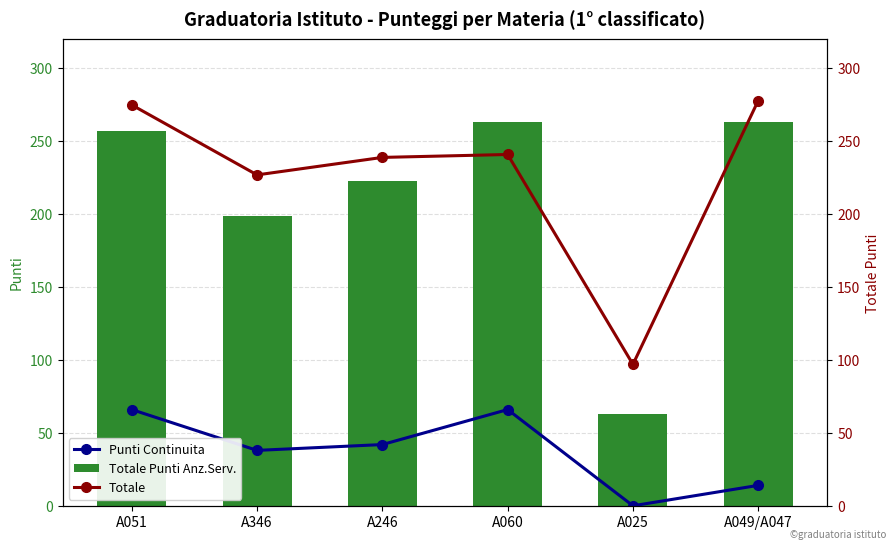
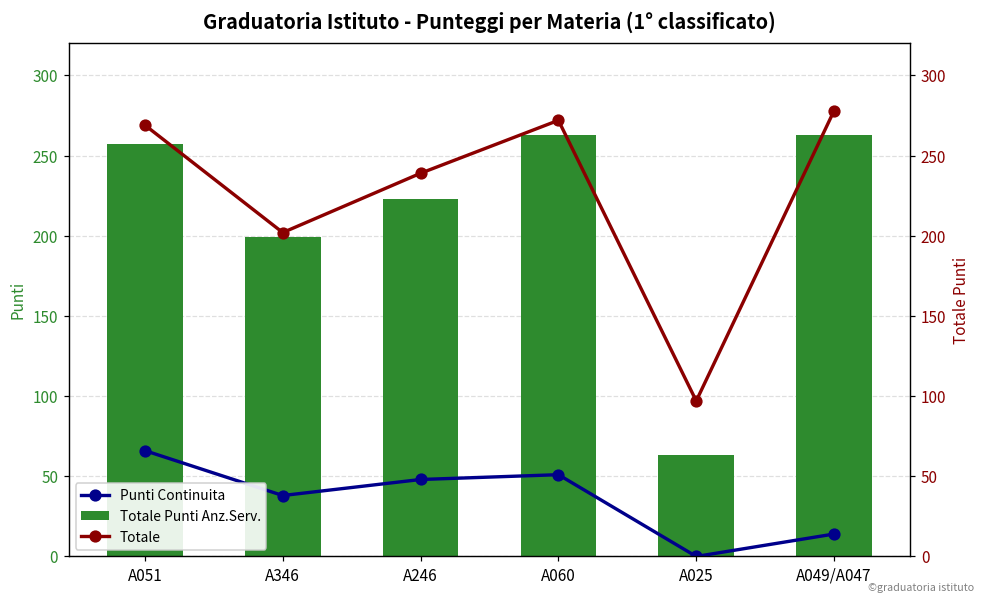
  {
    "Punti Continuita": {
      "A051": 66,
      "A346": 38,
-     "A246": 42,
-     "A060": 66,
+     "A246": 48,
+     "A060": 51,
      "A025": 0,
      "A049/A047": 14
    },
    "Totale Punti Anz.Serv.": {
      "A051": 257,
      "A346": 199,
      "A246": 223,
      "A060": 263,
      "A025": 63,
      "A049/A047": 263
    },
    "Totale": {
-     "A051": 275,
-     "A346": 227,
+     "A051": 269,
+     "A346": 202,
      "A246": 239,
-     "A060": 241,
+     "A060": 272,
      "A025": 97,
      "A049/A047": 278
    }
  }
